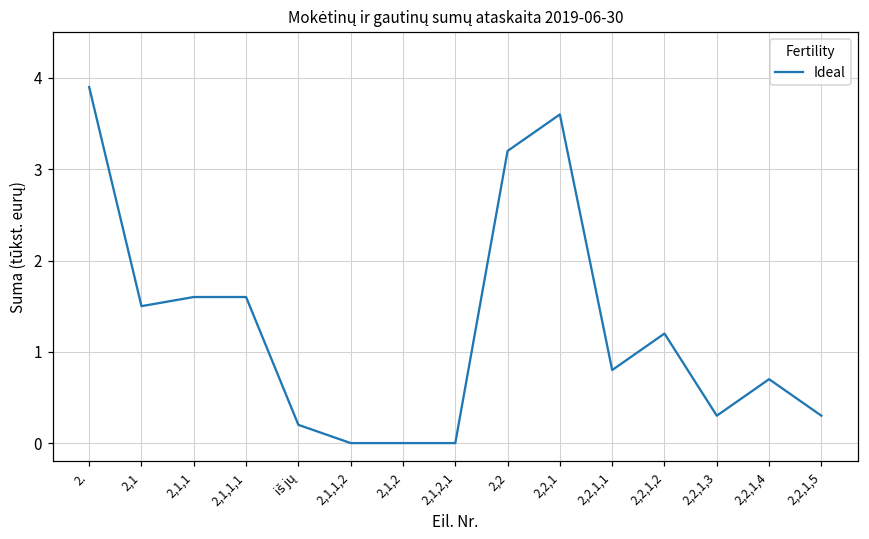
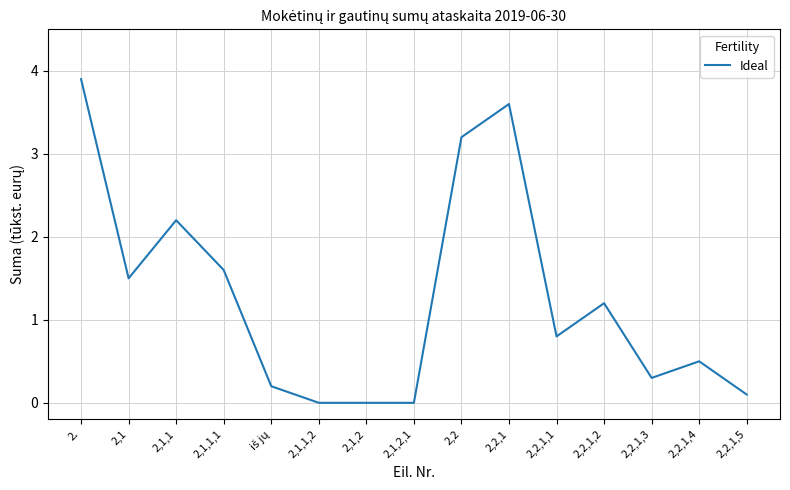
  {
    "2.": 3.9,
    "2,1": 1.5,
-   "2,1,1": 1.6,
+   "2,1,1": 2.2,
    "2,1,1,1": 1.6,
    "iš jų": 0.2,
    "2,1,1,2": 0.0,
    "2,1,2": 0.0,
    "2,1,2,1": 0.0,
    "2,2": 3.2,
    "2,2,1": 3.6,
    "2,2,1,1": 0.8,
    "2,2,1,2": 1.2,
    "2,2,1,3": 0.3,
-   "2,2,1,4": 0.7,
-   "2,2,1,5": 0.3
+   "2,2,1,4": 0.5,
+   "2,2,1,5": 0.1
  }
